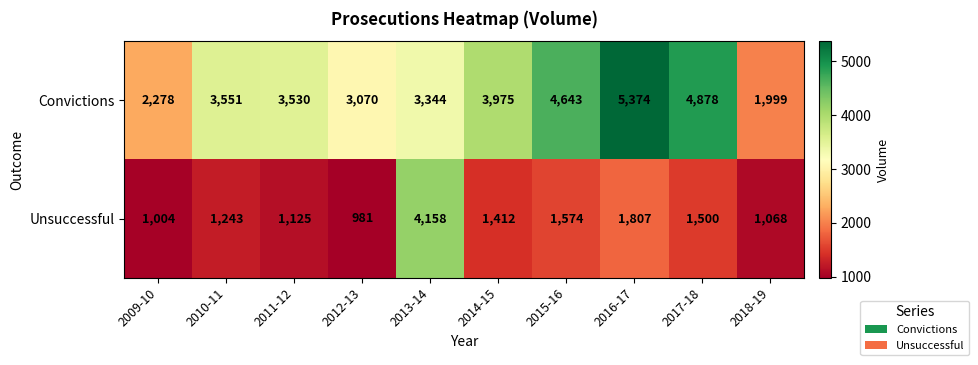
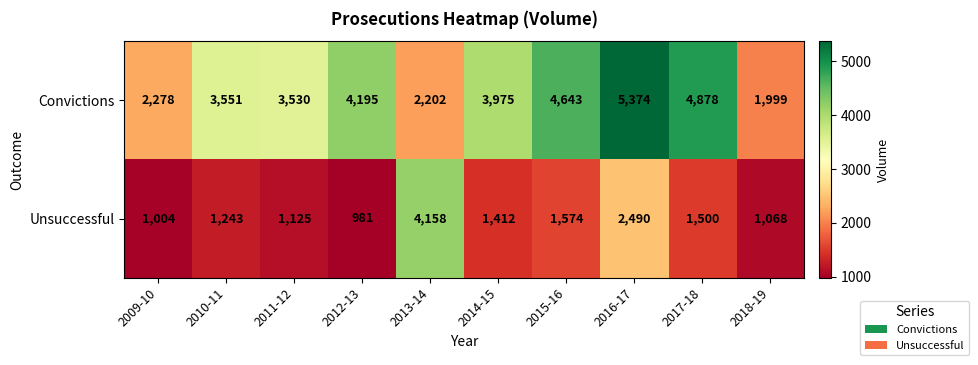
  {
    "Convictions": {
      "2009-10": "2,278",
      "2010-11": "3,551",
      "2011-12": "3,530",
-     "2012-13": "3,070",
-     "2013-14": "3,344",
+     "2012-13": "4,195",
+     "2013-14": "2,202",
      "2014-15": "3,975",
      "2015-16": "4,643",
      "2016-17": "5,374",
      "2017-18": "4,878",
      "2018-19": "1,999"
    },
    "Unsuccessful": {
      "2009-10": "1,004",
      "2010-11": "1,243",
      "2011-12": "1,125",
      "2012-13": "981",
      "2013-14": "4,158",
      "2014-15": "1,412",
      "2015-16": "1,574",
-     "2016-17": "1,807",
+     "2016-17": "2,490",
      "2017-18": "1,500",
      "2018-19": "1,068"
    }
  }
